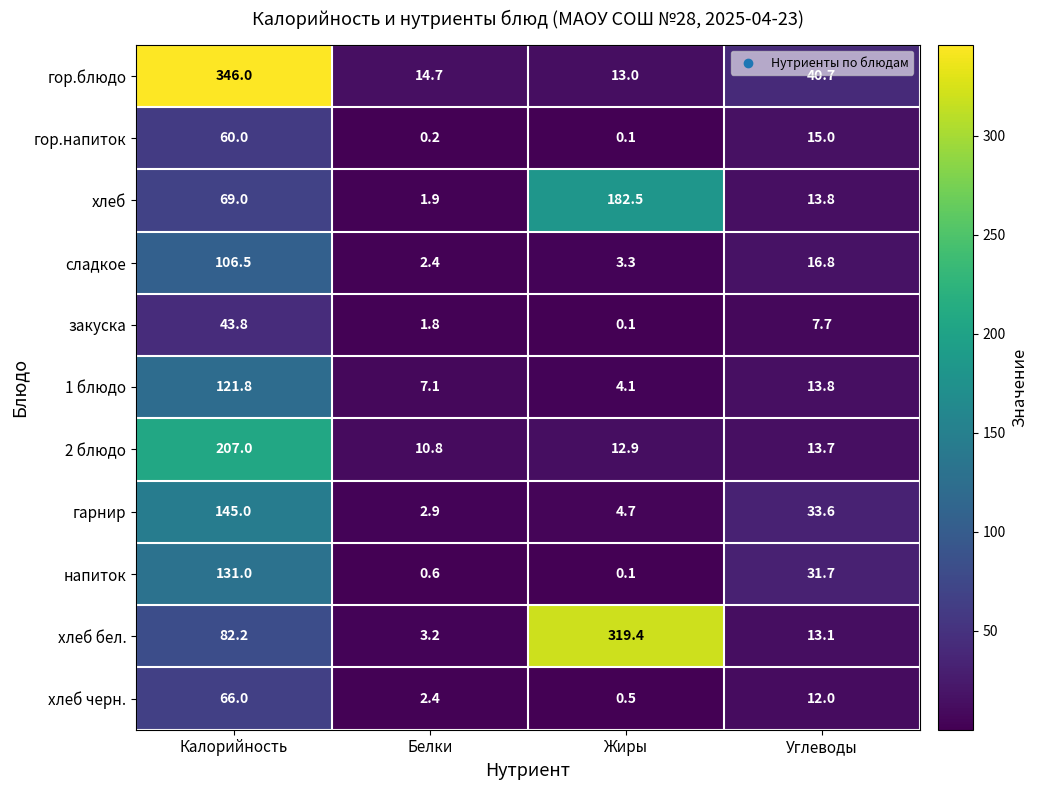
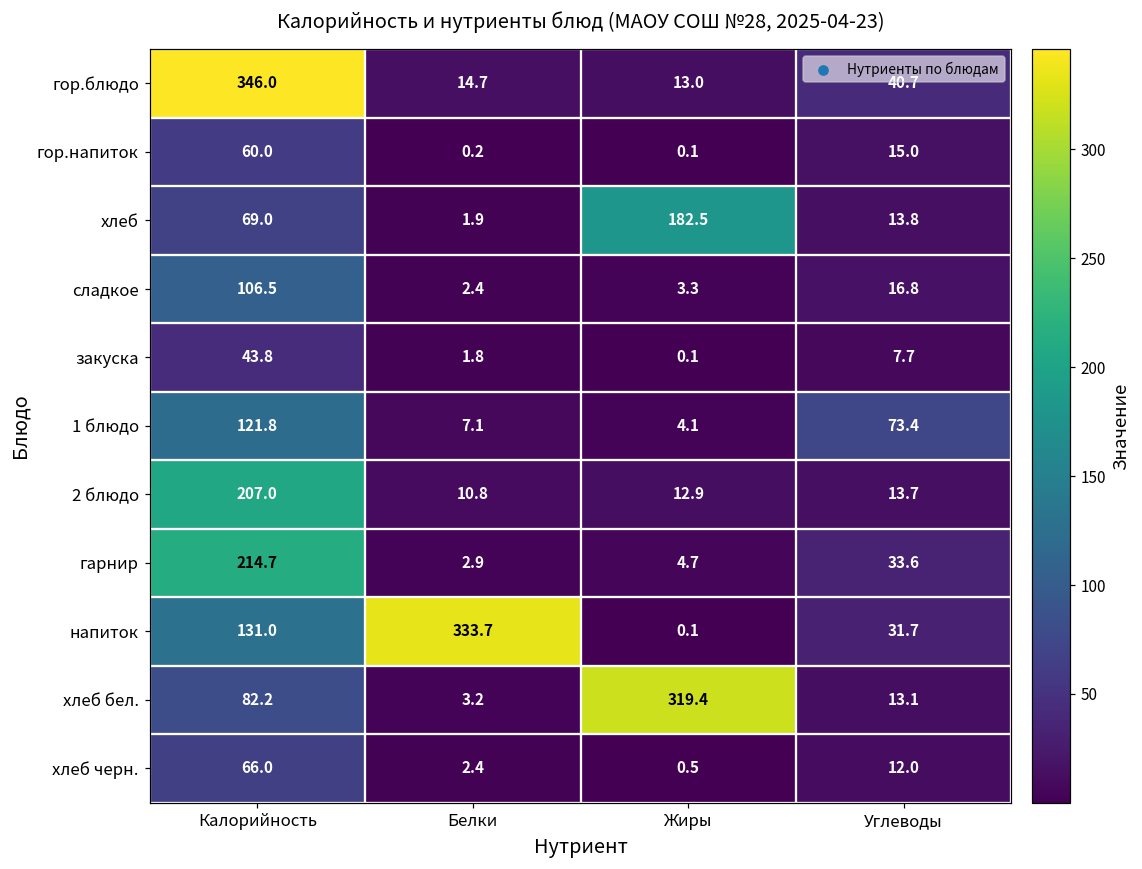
  {
    "гор.блюдо": {
      "Калорийность": 346.0,
      "Белки": 14.7,
      "Жиры": 13.0
    },
    "гор.напиток": {
      "Калорийность": 60.0,
      "Белки": 0.2,
      "Жиры": 0.1,
      "Углеводы": 15.0
    },
    "хлеб": {
      "Калорийность": 69.0,
      "Белки": 1.9,
      "Жиры": 182.5,
      "Углеводы": 13.8
    },
    "сладкое": {
      "Калорийность": 106.5,
      "Белки": 2.4,
      "Жиры": 3.3,
      "Углеводы": 16.8
    },
    "закуска": {
      "Калорийность": 43.8,
      "Белки": 1.8,
      "Жиры": 0.1,
      "Углеводы": 7.7
    },
    "1 блюдо": {
      "Калорийность": 121.8,
      "Белки": 7.1,
      "Жиры": 4.1,
-     "Углеводы": 13.8
+     "Углеводы": 73.4
    },
    "2 блюдо": {
      "Калорийность": 207.0,
      "Белки": 10.8,
      "Жиры": 12.9,
      "Углеводы": 13.7
    },
    "гарнир": {
-     "Калорийность": 145.0,
+     "Калорийность": 214.7,
      "Белки": 2.9,
      "Жиры": 4.7,
      "Углеводы": 33.6
    },
    "напиток": {
      "Калорийность": 131.0,
-     "Белки": 0.6,
+     "Белки": 333.7,
      "Жиры": 0.1,
      "Углеводы": 31.7
    },
    "хлеб бел.": {
      "Калорийность": 82.2,
      "Белки": 3.2,
      "Жиры": 319.4,
      "Углеводы": 13.1
    },
    "хлеб черн.": {
      "Калорийность": 66.0,
      "Белки": 2.4,
      "Жиры": 0.5,
      "Углеводы": 12.0
    }
  }
